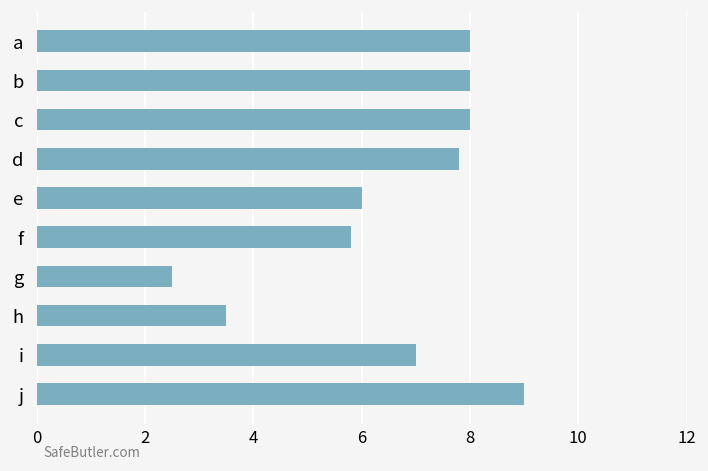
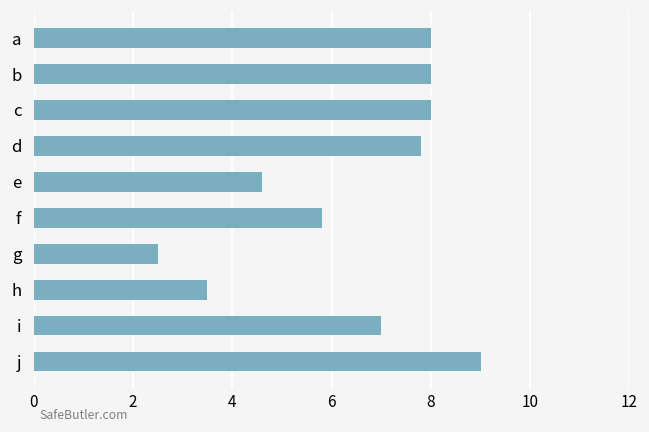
  {
    "a": 8.0,
    "b": 8.0,
    "c": 8.0,
    "d": 7.8,
-   "e": 6.0,
+   "e": 4.6,
    "f": 5.8,
    "g": 2.5,
    "h": 3.5,
    "i": 7.0,
    "j": 9.0
  }
